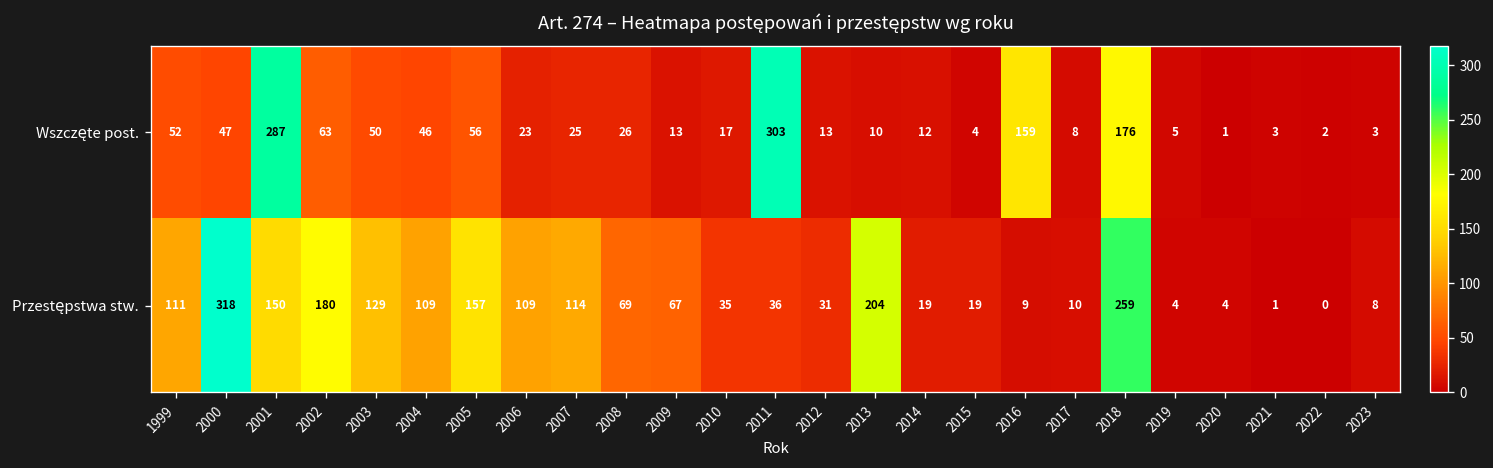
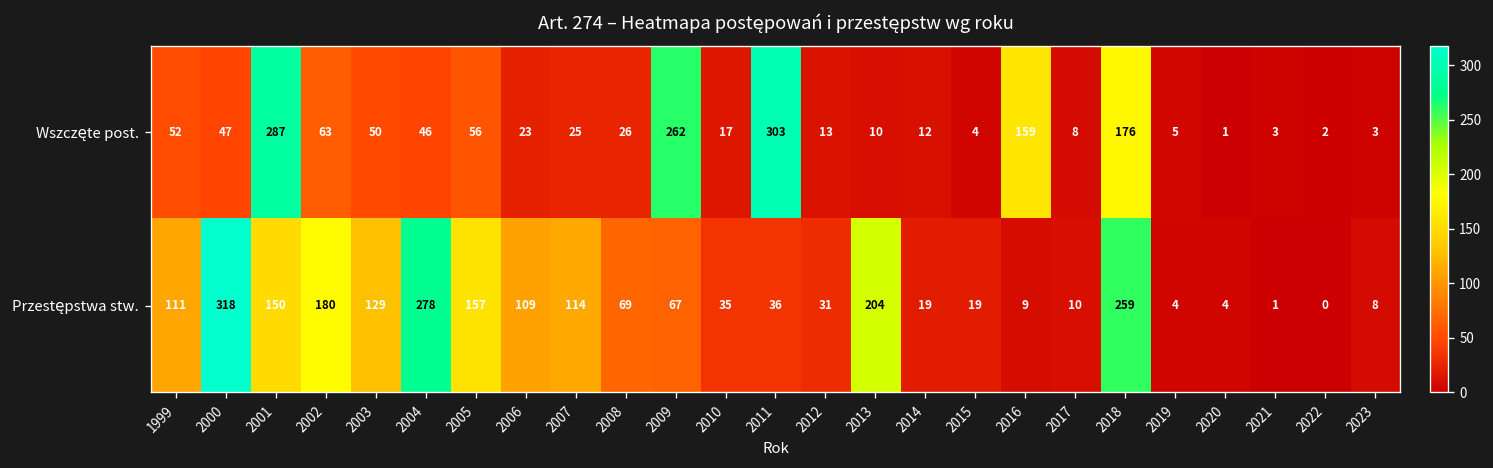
  {
    "Wszczęte post.": {
      "1999": 52,
      "2000": 47,
      "2001": 287,
      "2002": 63,
      "2003": 50,
      "2004": 46,
      "2005": 56,
      "2006": 23,
      "2007": 25,
      "2008": 26,
-     "2009": 13,
+     "2009": 262,
      "2010": 17,
      "2011": 303,
      "2012": 13,
      "2013": 10,
      "2014": 12,
      "2015": 4,
      "2016": 159,
      "2017": 8,
      "2018": 176,
      "2019": 5,
      "2020": 1,
      "2021": 3,
      "2022": 2,
      "2023": 3
    },
    "Przestępstwa stw.": {
      "1999": 111,
      "2000": 318,
      "2001": 150,
      "2002": 180,
      "2003": 129,
-     "2004": 109,
+     "2004": 278,
      "2005": 157,
      "2006": 109,
      "2007": 114,
      "2008": 69,
      "2009": 67,
      "2010": 35,
      "2011": 36,
      "2012": 31,
      "2013": 204,
      "2014": 19,
      "2015": 19,
      "2016": 9,
      "2017": 10,
      "2018": 259,
      "2019": 4,
      "2020": 4,
      "2021": 1,
      "2022": 0,
      "2023": 8
    }
  }
